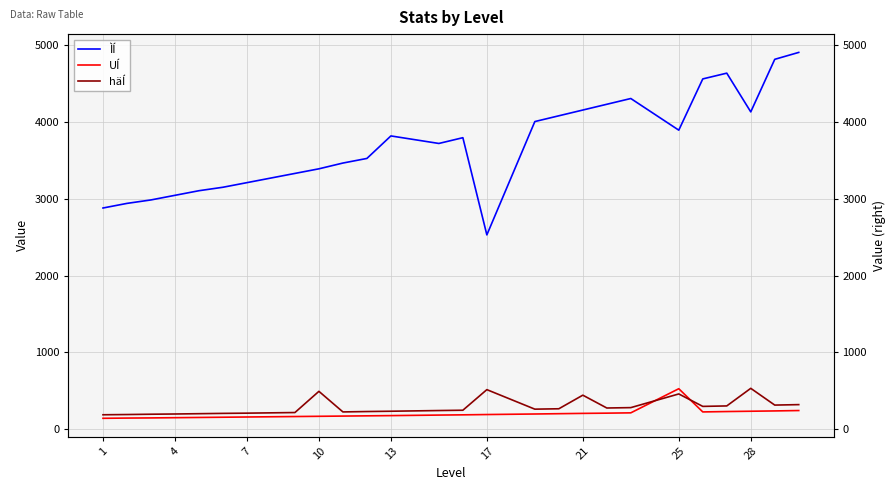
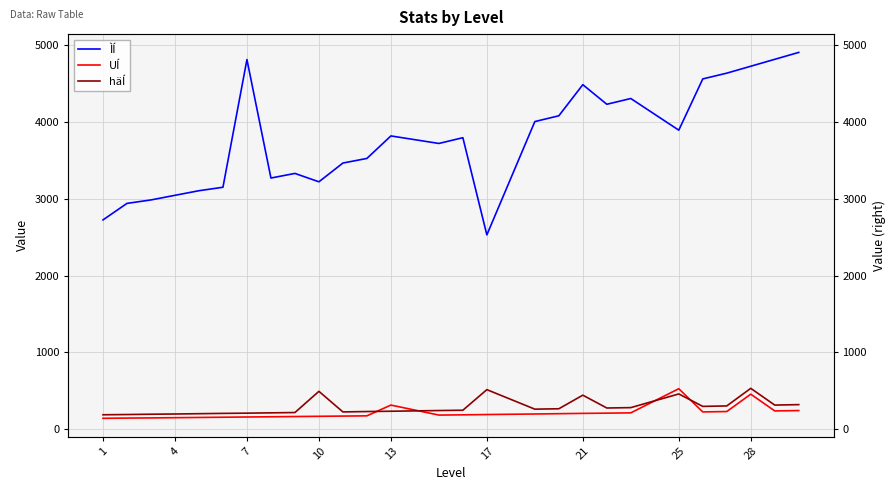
  {
    "ÌÍ": {
-     "1": 2900,
+     "1": 2700,
      "4": 3000,
-     "7": 3200,
-     "10": 3400,
+     "7": 4800,
+     "10": 3200,
      "13": 3800,
      "17": 2500,
-     "21": 4200,
+     "21": 4500,
      "25": 3900,
-     "28": 4100
+     "28": 4700
    },
    "UÍ": {
      "1": 100,
      "4": 200,
      "7": 200,
      "10": 200,
-     "13": 200,
+     "13": 300,
      "17": 200,
      "21": 200,
      "25": 500,
-     "28": 200
+     "28": 500
    },
    "häÍ": {
      "1": 200,
      "4": 200,
      "7": 200,
      "10": 500,
      "13": 200,
      "17": 500,
      "21": 400,
      "25": 500,
      "28": 500
    }
  }
